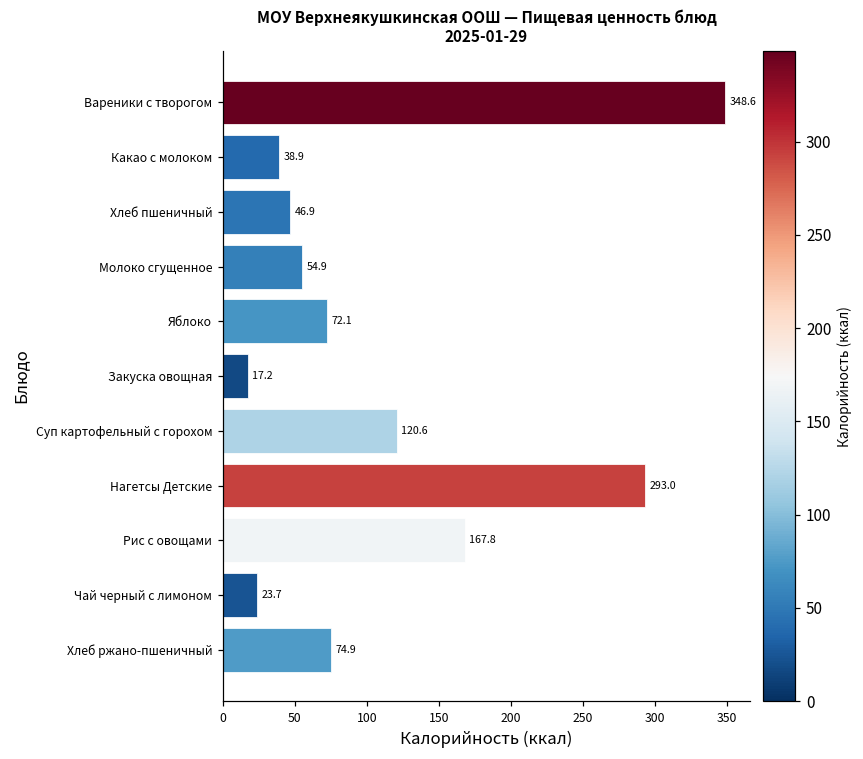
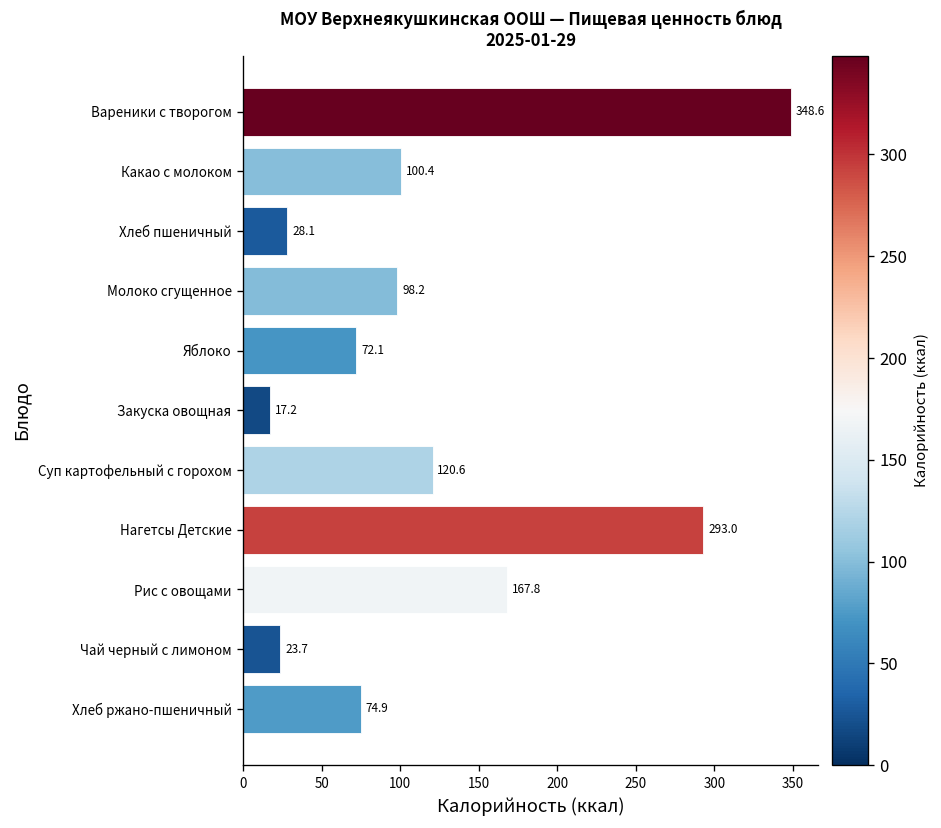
  {
    "Вареники с творогом": 348.6,
-   "Какао с молоком": 38.9,
-   "Хлеб пшеничный": 46.9,
-   "Молоко сгущенное": 54.9,
+   "Какао с молоком": 100.4,
+   "Хлеб пшеничный": 28.1,
+   "Молоко сгущенное": 98.2,
    "Яблоко": 72.1,
    "Закуска овощная": 17.2,
    "Суп картофельный с горохом": 120.6,
    "Нагетсы Детские": 293.0,
    "Рис с овощами": 167.8,
    "Чай черный с лимоном": 23.7,
    "Хлеб ржано-пшеничный": 74.9
  }
